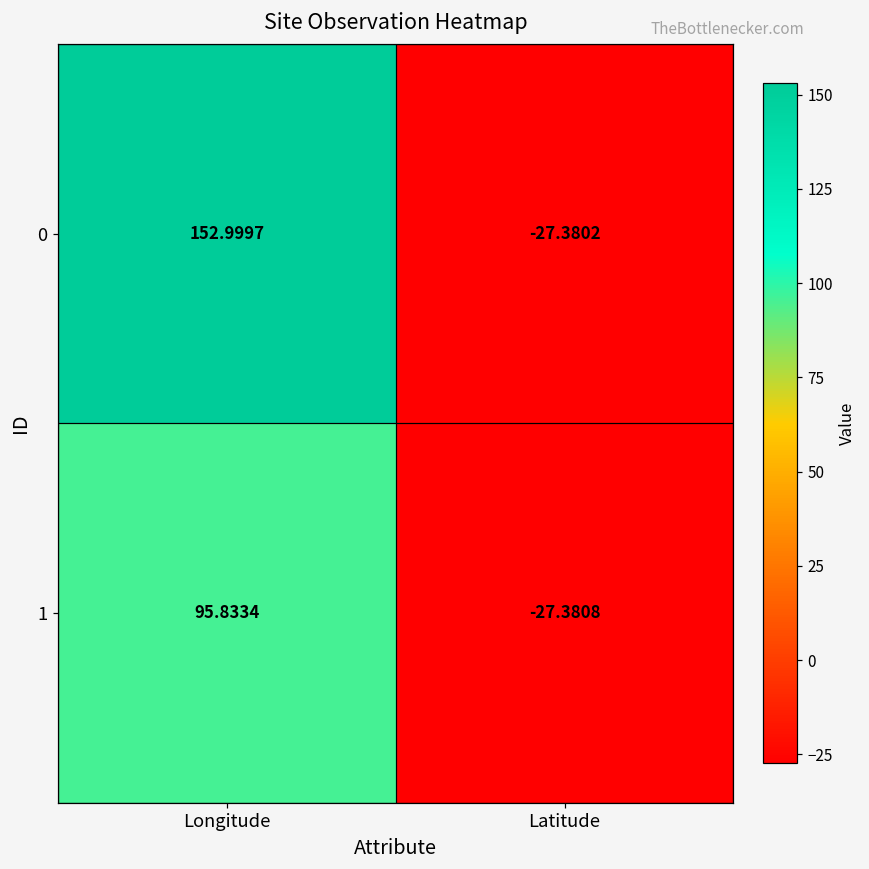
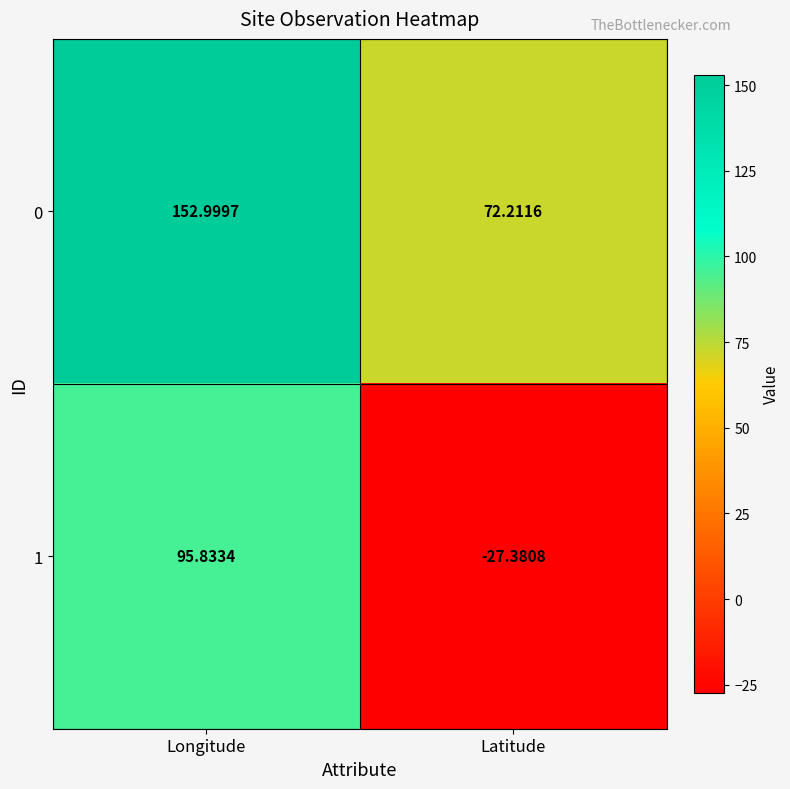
  {
    "0": {
      "Longitude": 152.9997,
-     "Latitude": -27.3802
+     "Latitude": 72.2116
    },
    "1": {
      "Longitude": 95.8334,
      "Latitude": -27.3808
    }
  }
